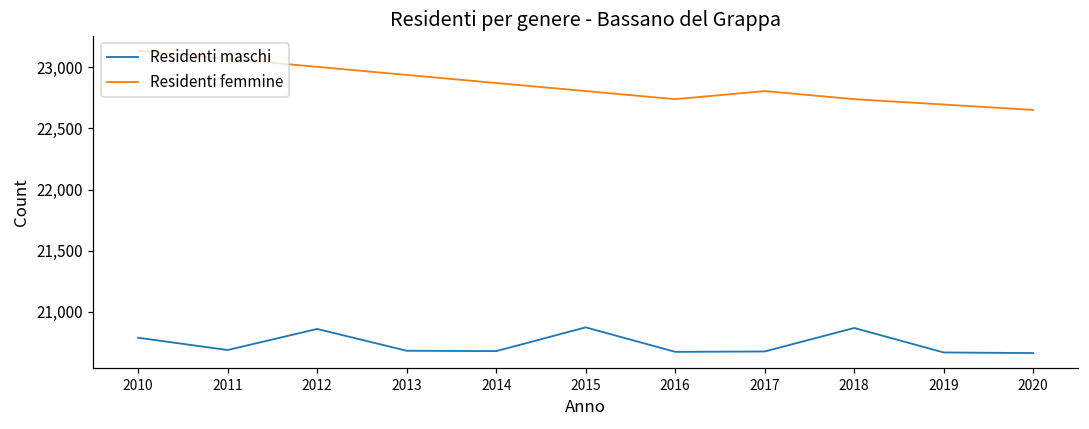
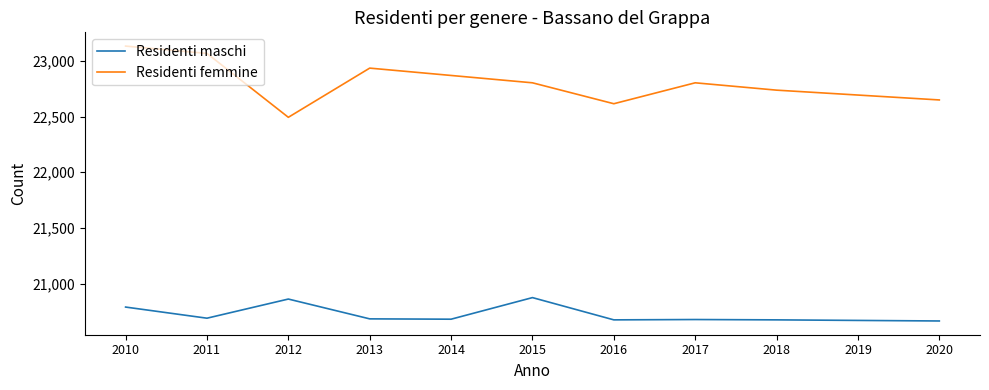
  {
    "Residenti maschi": {
      "2010": "20,790",
      "2011": "20,690",
      "2012": "20,860",
      "2013": "20,680",
      "2014": "20,680",
      "2015": "20,870",
      "2016": "20,670",
      "2017": "20,680",
-     "2018": "20,870",
+     "2018": "20,670",
      "2019": "20,670",
      "2020": "20,660"
    },
    "Residenti femmine": {
-     "2012": "23,000",
+     "2012": "22,490",
      "2013": "22,940",
      "2014": "22,870",
      "2015": "22,800",
-     "2016": "22,740",
+     "2016": "22,620",
      "2017": "22,800",
      "2018": "22,740",
      "2019": "22,690",
      "2020": "22,650"
    }
  }
